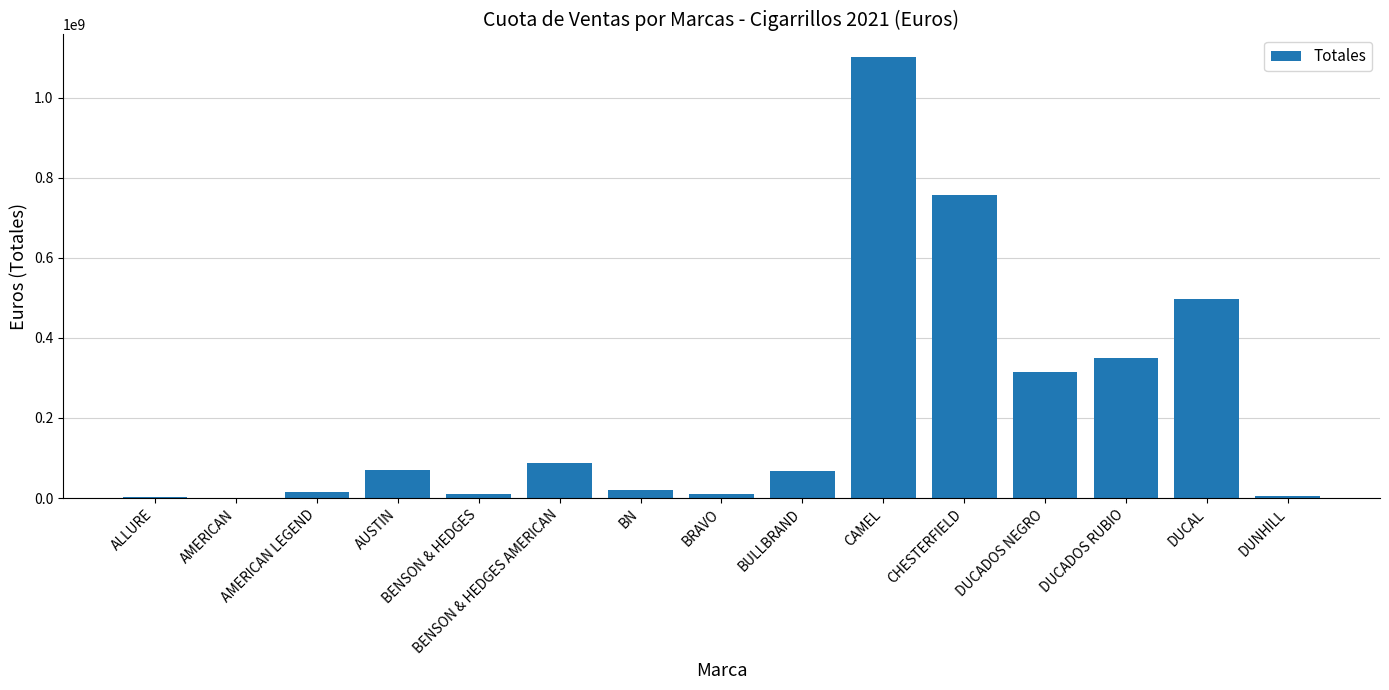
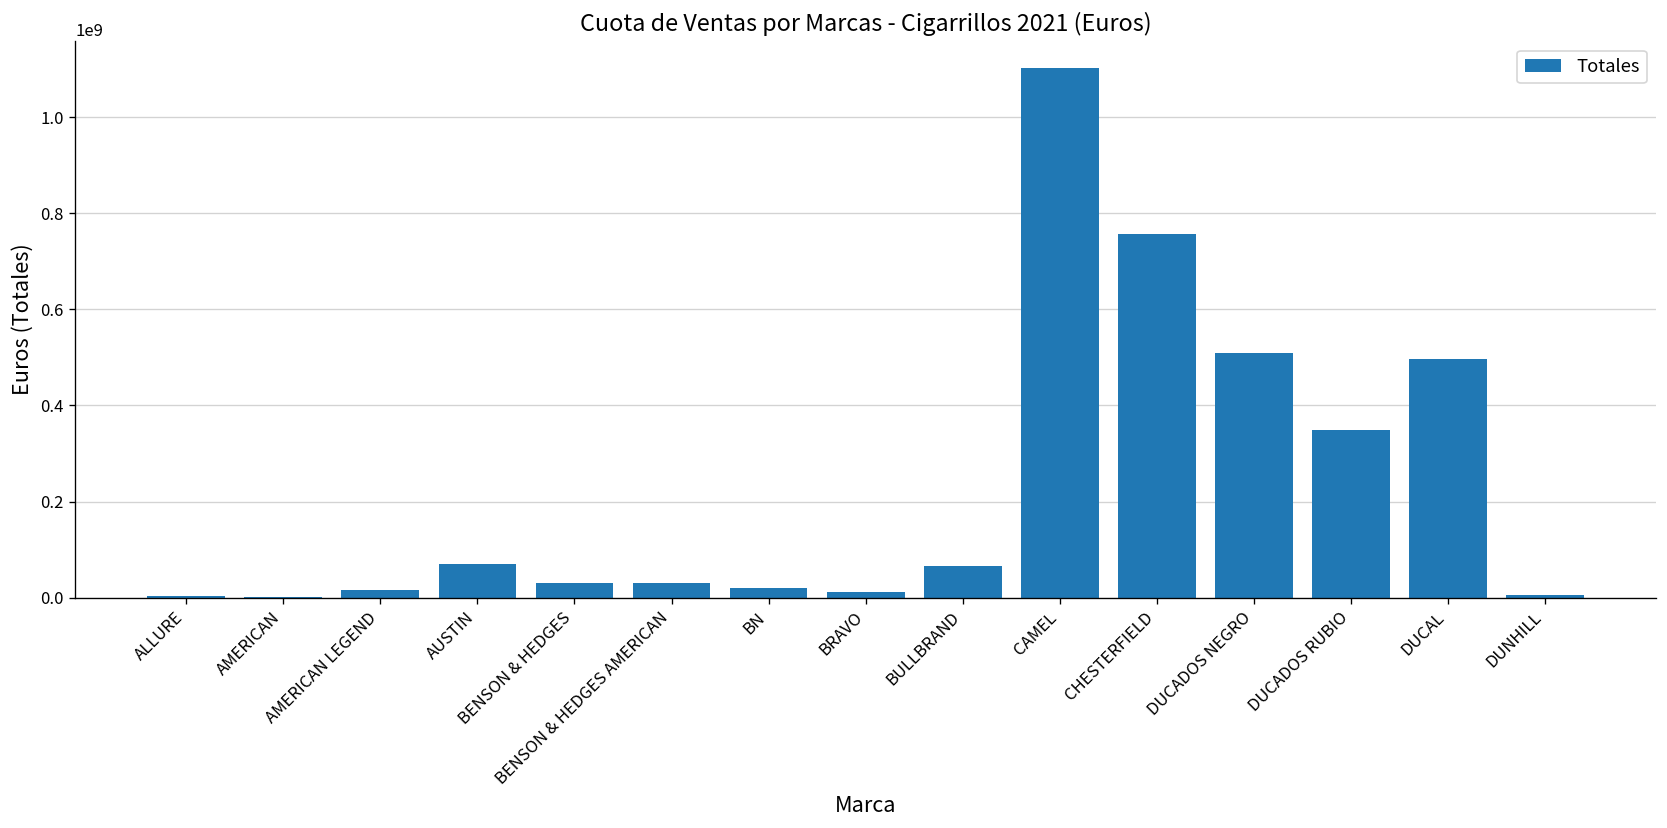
  {
    "AMERICAN LEGEND": 20000000,
    "AUSTIN": 70000000,
-   "BENSON & HEDGES": 10000000,
-   "BENSON & HEDGES AMERICAN": 90000000,
+   "BENSON & HEDGES": 30000000,
+   "BENSON & HEDGES AMERICAN": 30000000,
    "BN": 20000000,
    "BRAVO": 10000000,
    "BULLBRAND": 70000000,
    "CAMEL": 1100000000,
    "CHESTERFIELD": 760000000,
-   "DUCADOS NEGRO": 310000000,
+   "DUCADOS NEGRO": 510000000,
    "DUCADOS RUBIO": 350000000,
    "DUCAL": 500000000
  }
